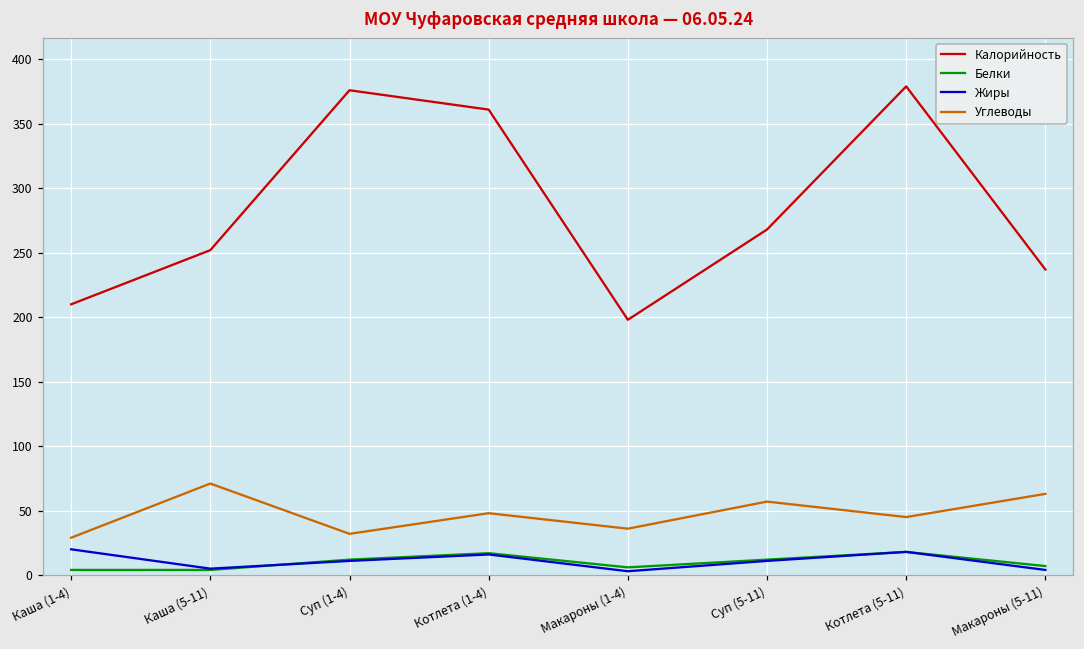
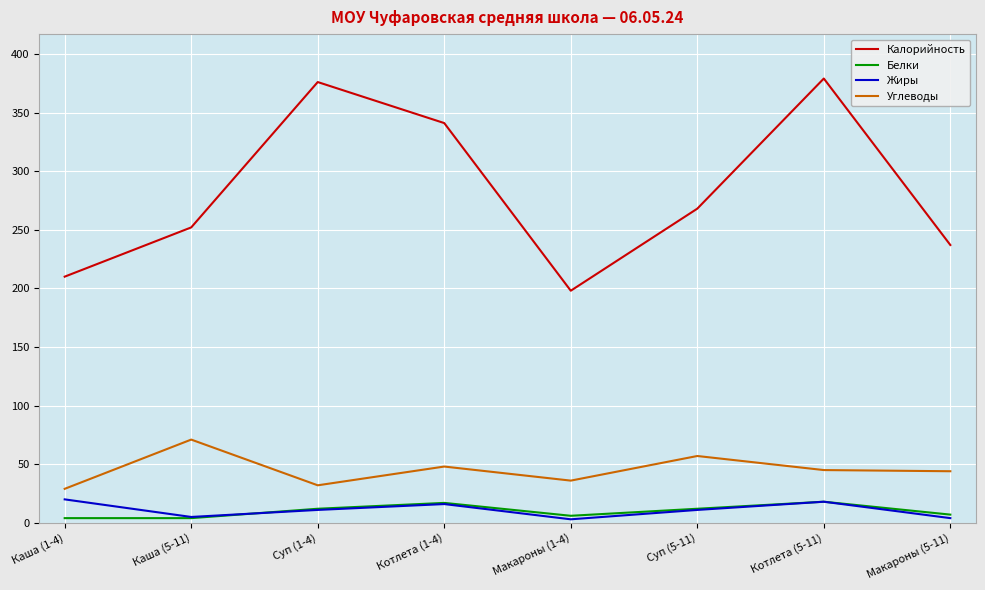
  {
    "Калорийность": {
      "Каша (1-4)": 210,
      "Каша (5-11)": 252,
      "Суп (1-4)": 376,
-     "Котлета (1-4)": 361,
+     "Котлета (1-4)": 341,
      "Макароны (1-4)": 198,
      "Суп (5-11)": 268,
      "Котлета (5-11)": 379,
      "Макароны (5-11)": 237
    },
    "Белки": {
      "Каша (1-4)": 4,
      "Макароны (1-4)": 6,
      "Макароны (5-11)": 7
    },
    "Жиры": {
      "Каша (1-4)": 20,
      "Макароны (1-4)": 3,
      "Макароны (5-11)": 4
    },
    "Углеводы": {
      "Каша (1-4)": 29,
      "Каша (5-11)": 71,
      "Суп (1-4)": 32,
      "Котлета (1-4)": 48,
      "Макароны (1-4)": 36,
      "Суп (5-11)": 57,
      "Котлета (5-11)": 45,
-     "Макароны (5-11)": 63
+     "Макароны (5-11)": 44
    }
  }
